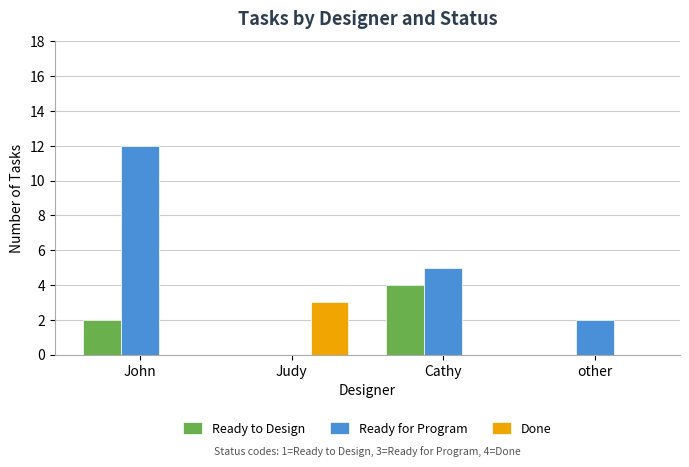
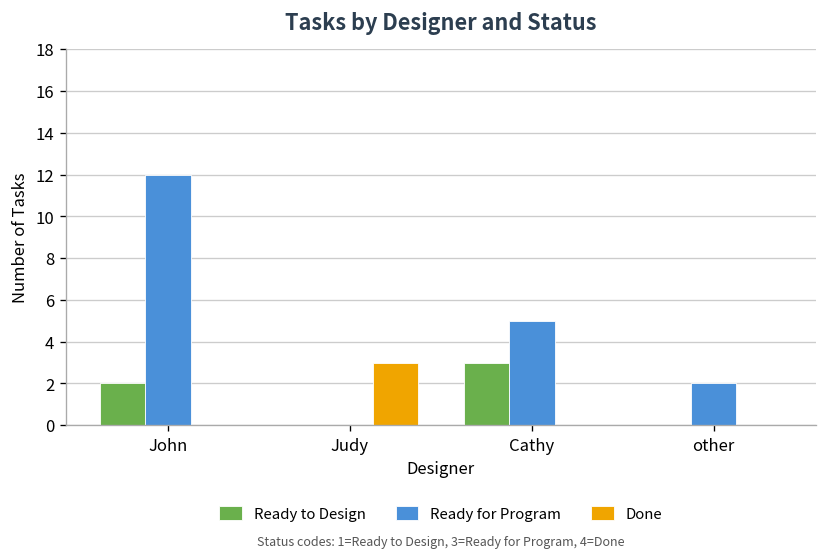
  {
    "Ready to Design": {
      "John": 2,
      "Judy": 0,
-     "Cathy": 4,
+     "Cathy": 3,
      "other": 0
    },
    "Ready for Program": {
      "John": 12,
      "Judy": 0,
      "Cathy": 5,
      "other": 2
    },
    "Done": {
      "John": 0,
      "Judy": 3,
      "Cathy": 0,
      "other": 0
    }
  }
